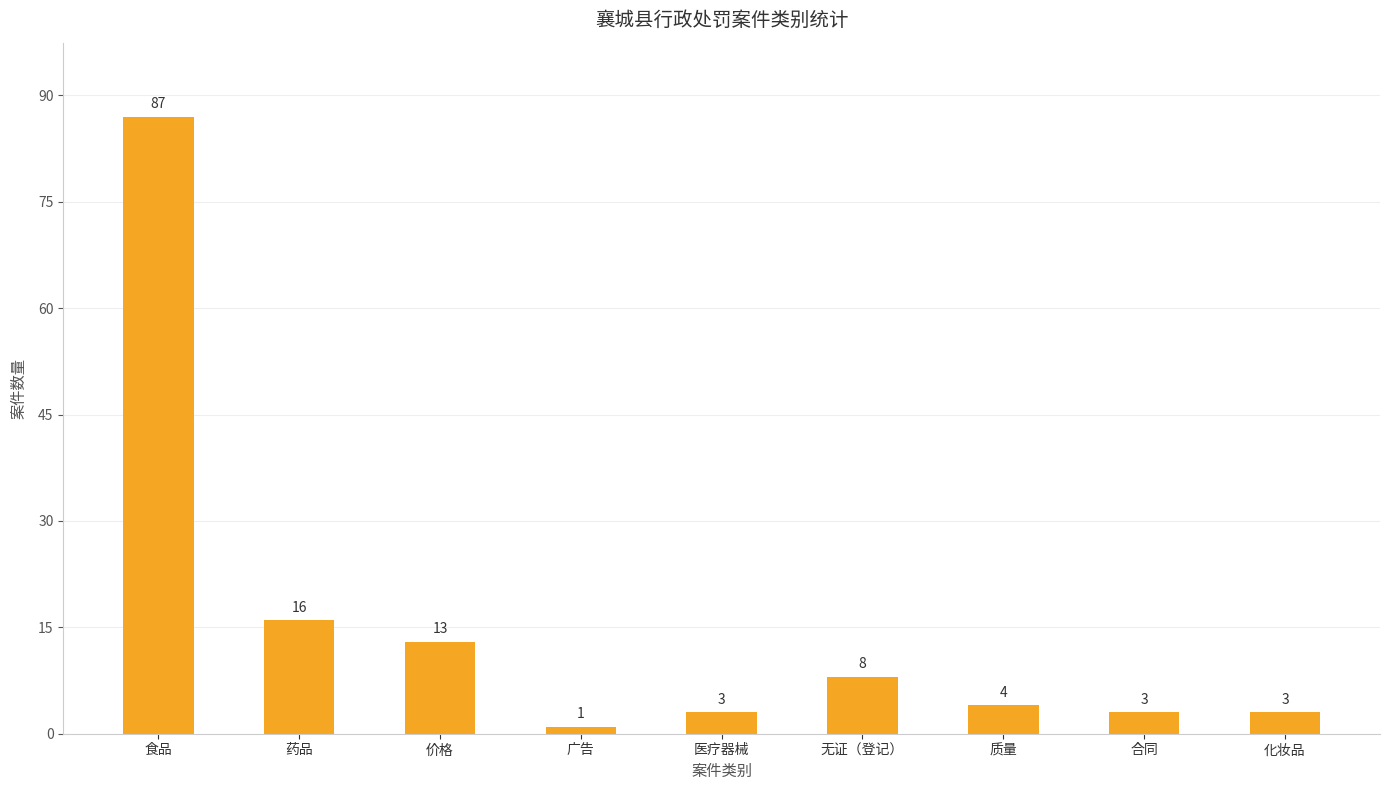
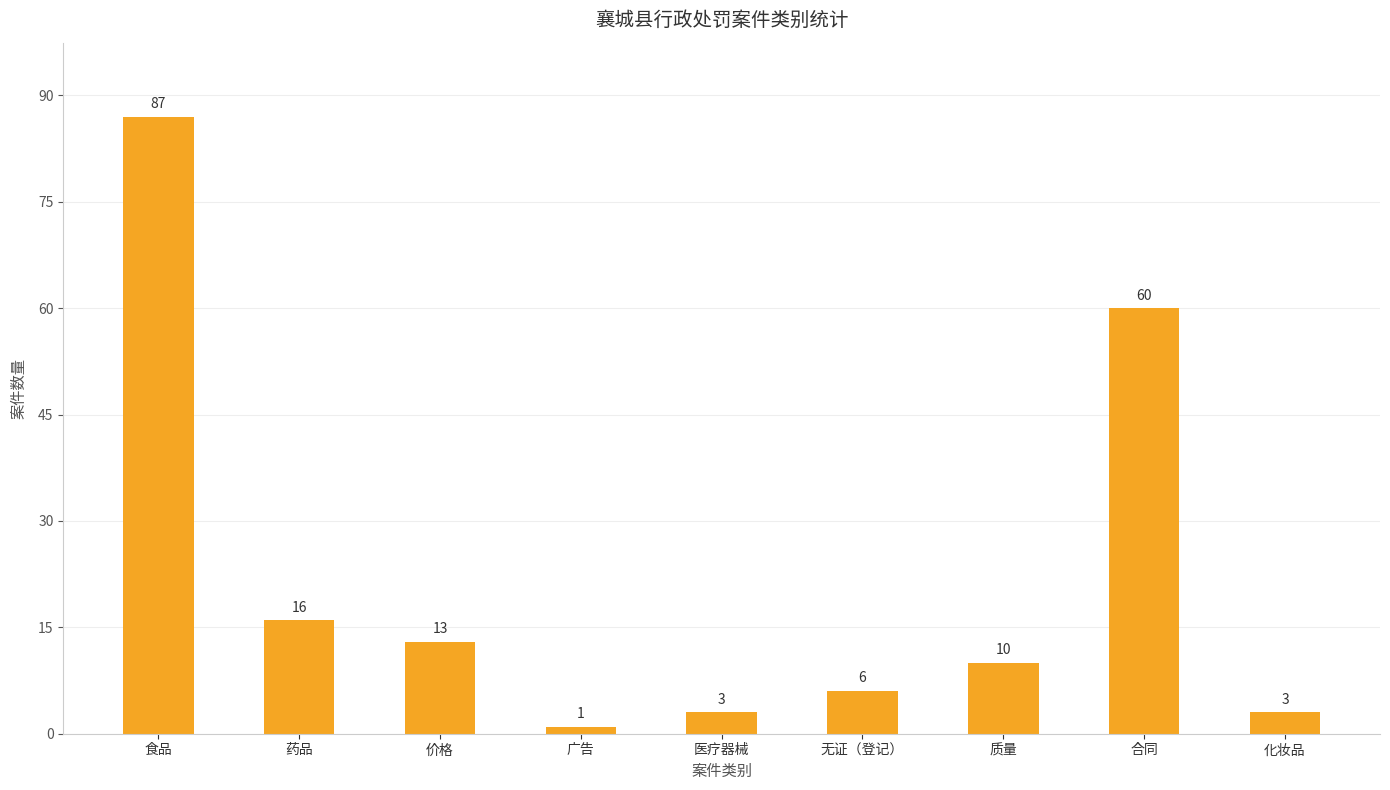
  {
    "食品": 87,
    "药品": 16,
    "价格": 13,
    "广告": 1,
    "医疗器械": 3,
-   "无证（登记）": 8,
-   "质量": 4,
-   "合同": 3,
+   "无证（登记）": 6,
+   "质量": 10,
+   "合同": 60,
    "化妆品": 3
  }
